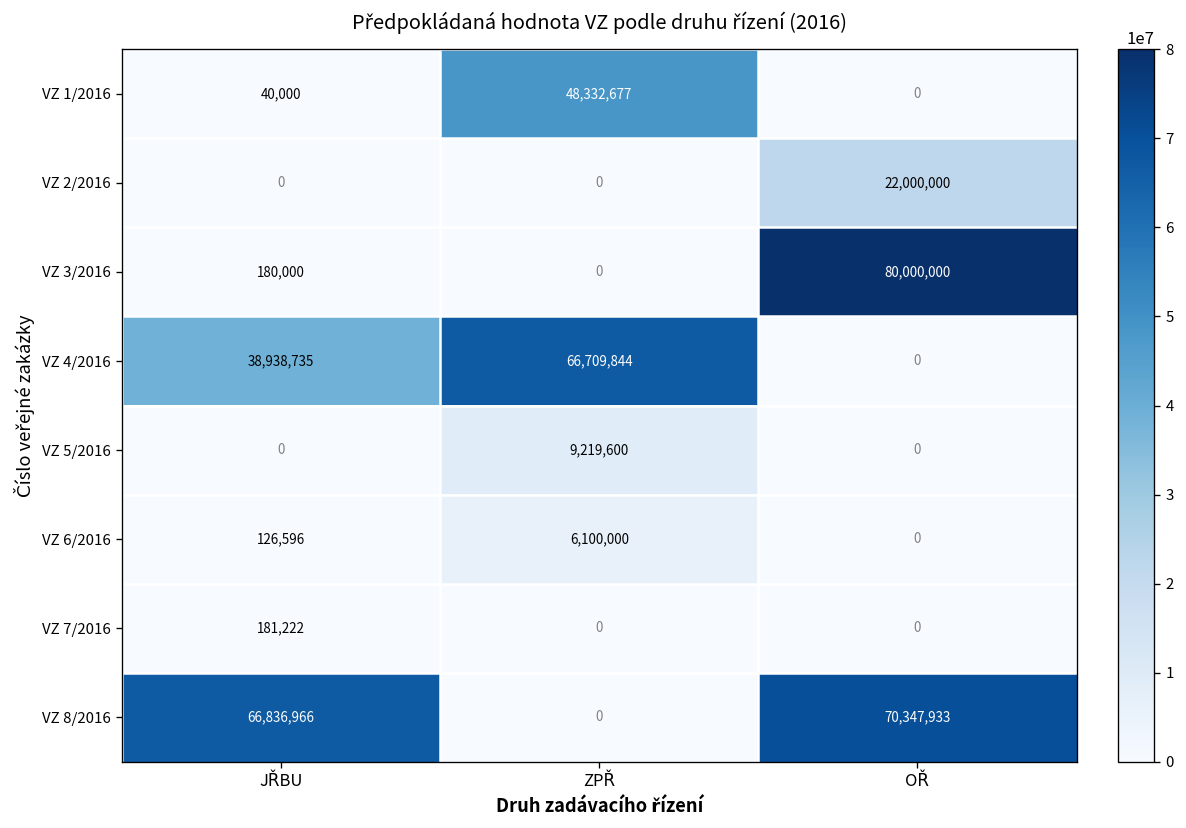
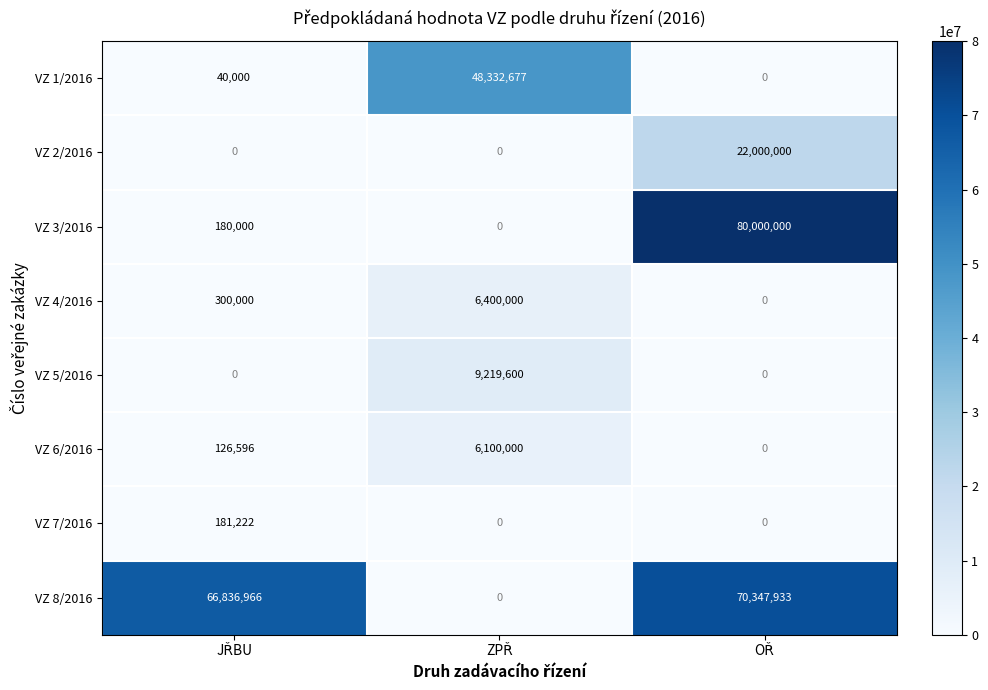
  {
    "VZ 1/2016": {
      "JŘBU": "40,000",
      "ZPŘ": "48,332,677",
      "OŘ": "0"
    },
    "VZ 2/2016": {
      "JŘBU": "0",
      "ZPŘ": "0",
      "OŘ": "22,000,000"
    },
    "VZ 3/2016": {
      "JŘBU": "180,000",
      "ZPŘ": "0",
      "OŘ": "80,000,000"
    },
    "VZ 4/2016": {
-     "JŘBU": "38,938,735",
-     "ZPŘ": "66,709,844",
+     "JŘBU": "300,000",
+     "ZPŘ": "6,400,000",
      "OŘ": "0"
    },
    "VZ 5/2016": {
      "JŘBU": "0",
      "ZPŘ": "9,219,600",
      "OŘ": "0"
    },
    "VZ 6/2016": {
      "JŘBU": "126,596",
      "ZPŘ": "6,100,000",
      "OŘ": "0"
    },
    "VZ 7/2016": {
      "JŘBU": "181,222",
      "ZPŘ": "0",
      "OŘ": "0"
    },
    "VZ 8/2016": {
      "JŘBU": "66,836,966",
      "ZPŘ": "0",
      "OŘ": "70,347,933"
    }
  }
